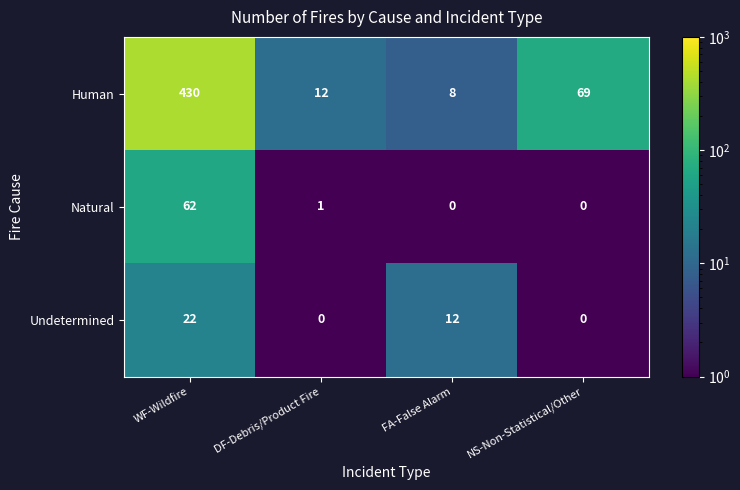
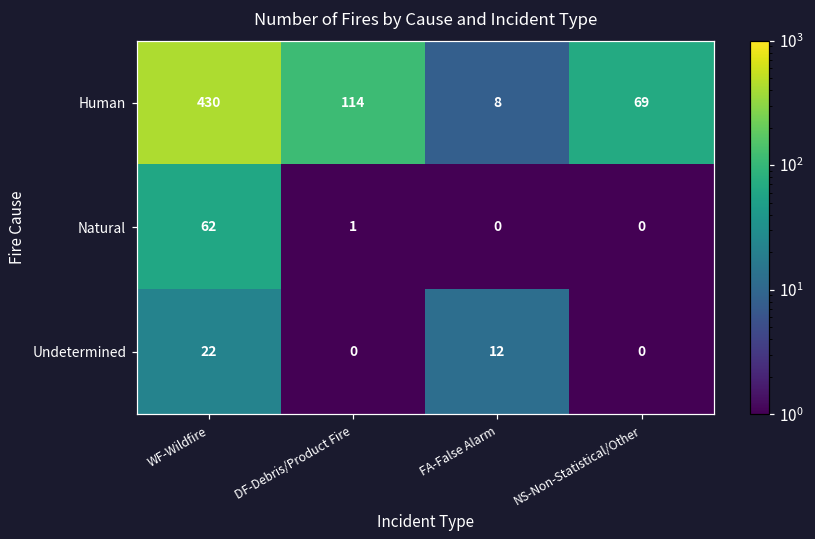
  {
    "Human": {
      "WF-Wildfire": 430,
-     "DF-Debris/Product Fire": 12,
+     "DF-Debris/Product Fire": 114,
      "FA-False Alarm": 8,
      "NS-Non-Statistical/Other": 69
    },
    "Natural": {
      "WF-Wildfire": 62,
      "DF-Debris/Product Fire": 1,
      "FA-False Alarm": 0,
      "NS-Non-Statistical/Other": 0
    },
    "Undetermined": {
      "WF-Wildfire": 22,
      "DF-Debris/Product Fire": 0,
      "FA-False Alarm": 12,
      "NS-Non-Statistical/Other": 0
    }
  }
